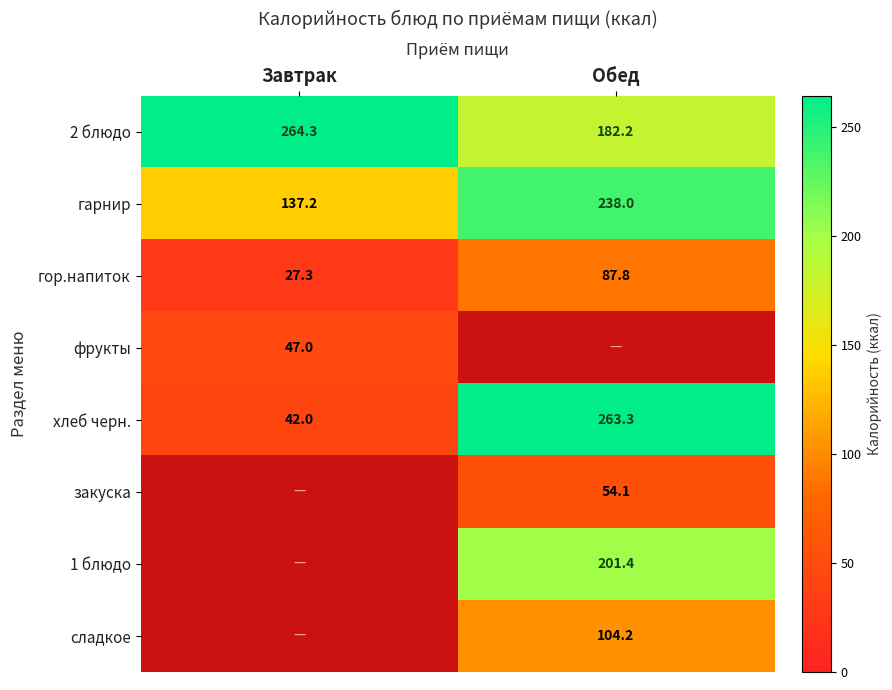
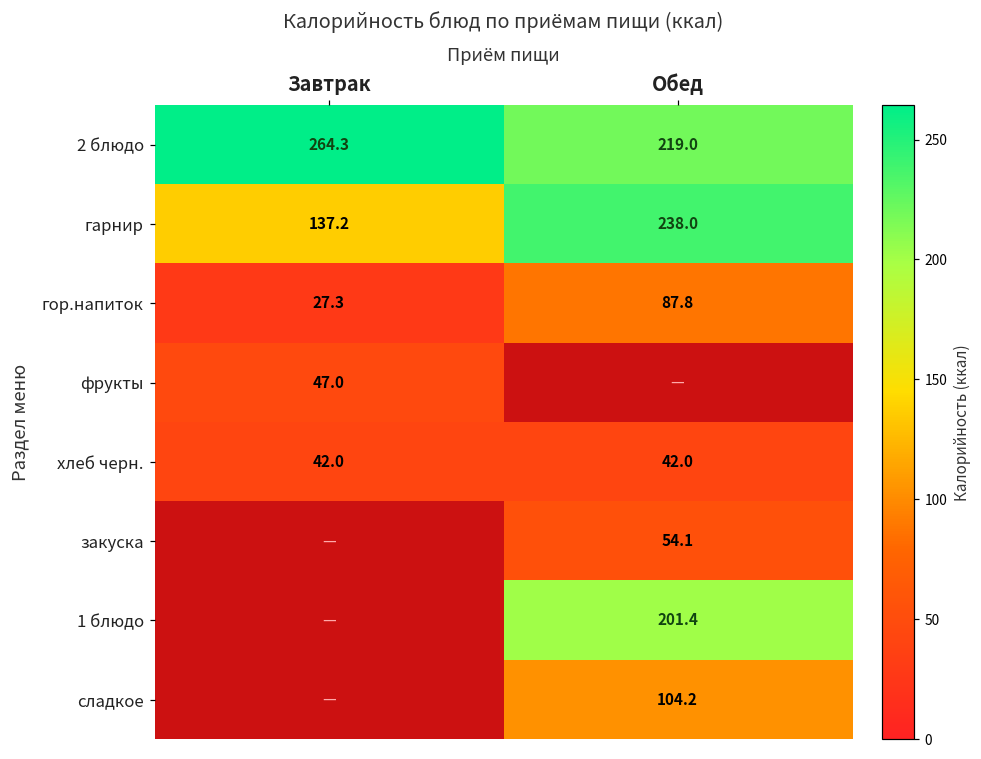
  {
    "2 блюдо": {
      "Завтрак": 264.3,
-     "Обед": 182.2
+     "Обед": 219.0
    },
    "гарнир": {
      "Завтрак": 137.2,
      "Обед": 238.0
    },
    "гор.напиток": {
      "Завтрак": 27.3,
      "Обед": 87.8
    },
    "фрукты": {
      "Завтрак": 47.0
    },
    "хлеб черн.": {
      "Завтрак": 42.0,
-     "Обед": 263.3
+     "Обед": 42.0
    },
    "закуска": {
      "Обед": 54.1
    },
    "1 блюдо": {
      "Обед": 201.4
    },
    "сладкое": {
      "Обед": 104.2
    }
  }
